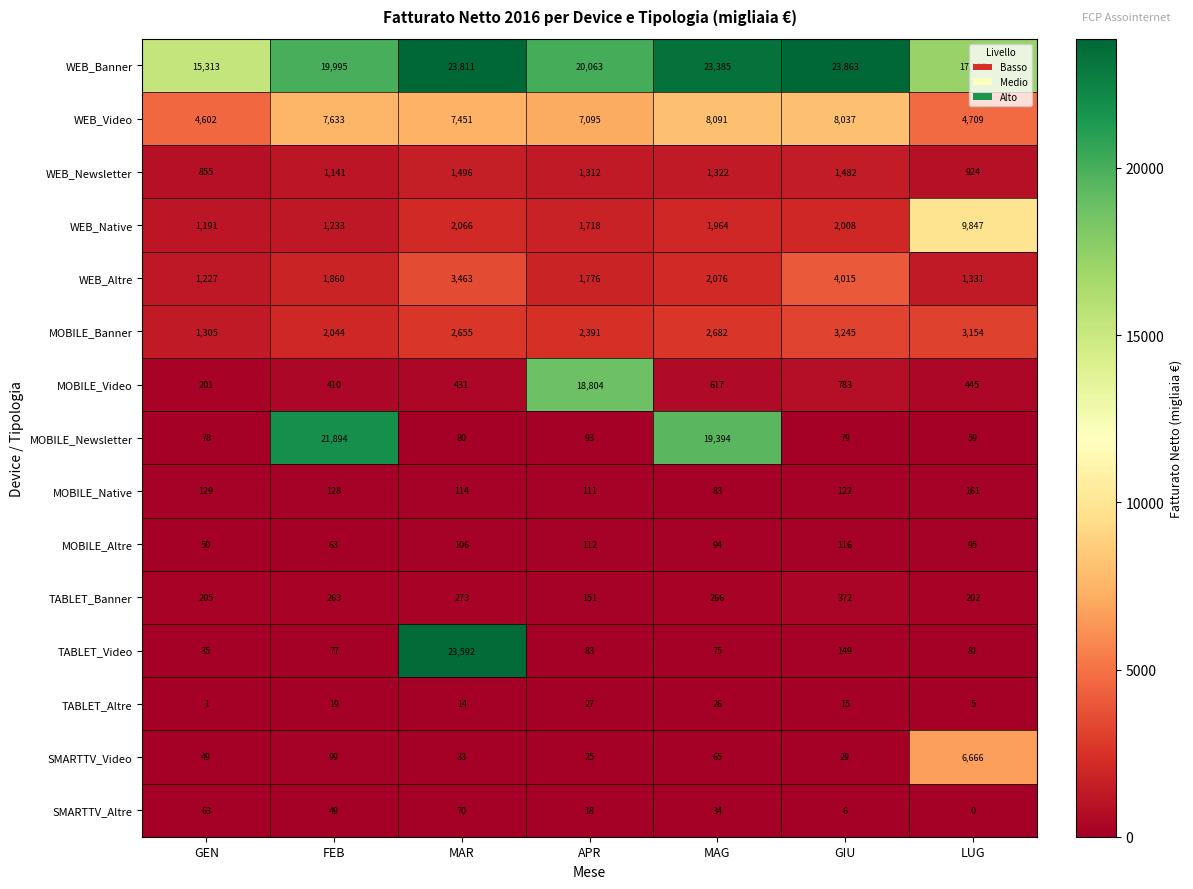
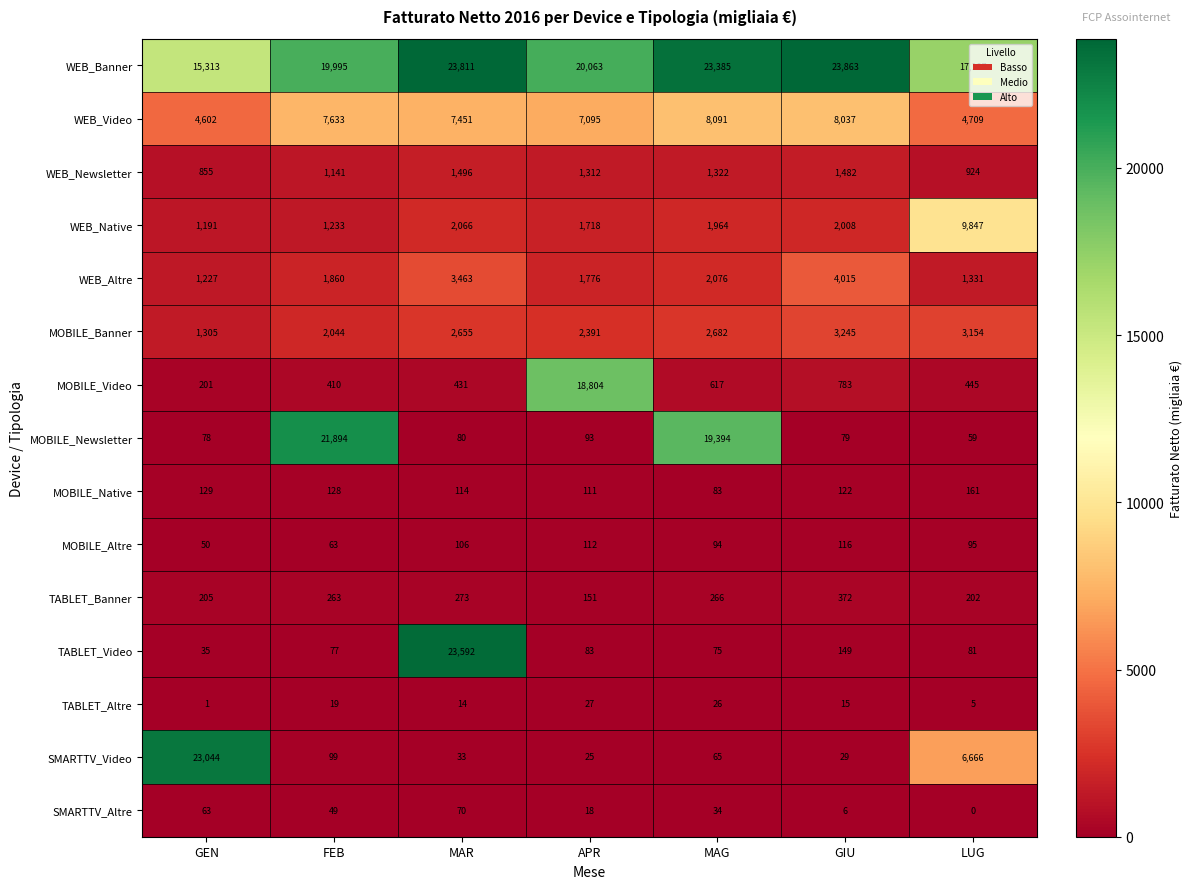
  {
    "WEB_Banner": {
      "GEN": "15,313",
      "FEB": "19,995",
      "MAR": "23,811",
      "APR": "20,063",
      "MAG": "23,385",
      "GIU": "23,863"
    },
    "WEB_Video": {
      "GEN": "4,602",
      "FEB": "7,633",
      "MAR": "7,451",
      "APR": "7,095",
      "MAG": "8,091",
      "GIU": "8,037",
      "LUG": "4,709"
    },
    "WEB_Newsletter": {
      "GEN": "855",
      "FEB": "1,141",
      "MAR": "1,496",
      "APR": "1,312",
      "MAG": "1,322",
      "GIU": "1,482",
      "LUG": "924"
    },
    "WEB_Native": {
      "GEN": "1,191",
      "FEB": "1,233",
      "MAR": "2,066",
      "APR": "1,718",
      "MAG": "1,964",
      "GIU": "2,008",
      "LUG": "9,847"
    },
    "WEB_Altre": {
      "GEN": "1,227",
      "FEB": "1,860",
      "MAR": "3,463",
      "APR": "1,776",
      "MAG": "2,076",
      "GIU": "4,015",
      "LUG": "1,331"
    },
    "MOBILE_Banner": {
      "GEN": "1,305",
      "FEB": "2,044",
      "MAR": "2,655",
      "APR": "2,391",
      "MAG": "2,682",
      "GIU": "3,245",
      "LUG": "3,154"
    },
    "MOBILE_Video": {
      "GEN": "201",
      "FEB": "410",
      "MAR": "431",
      "APR": "18,804",
      "MAG": "617",
      "GIU": "783",
      "LUG": "445"
    },
    "MOBILE_Newsletter": {
      "GEN": "78",
      "FEB": "21,894",
      "MAR": "80",
      "APR": "93",
      "MAG": "19,394",
      "GIU": "79",
      "LUG": "59"
    },
    "MOBILE_Native": {
      "GEN": "129",
      "FEB": "128",
      "MAR": "114",
      "APR": "111",
      "MAG": "83",
      "GIU": "122",
      "LUG": "161"
    },
    "MOBILE_Altre": {
      "GEN": "50",
      "FEB": "63",
      "MAR": "106",
      "APR": "112",
      "MAG": "94",
      "GIU": "116",
      "LUG": "95"
    },
    "TABLET_Banner": {
      "GEN": "205",
      "FEB": "263",
      "MAR": "273",
      "APR": "151",
      "MAG": "266",
      "GIU": "372",
      "LUG": "202"
    },
    "TABLET_Video": {
      "GEN": "35",
      "FEB": "77",
      "MAR": "23,592",
      "APR": "83",
      "MAG": "75",
      "GIU": "149",
      "LUG": "81"
    },
    "TABLET_Altre": {
      "GEN": "1",
      "FEB": "19",
      "MAR": "14",
      "APR": "27",
      "MAG": "26",
      "GIU": "15",
      "LUG": "5"
    },
    "SMARTTV_Video": {
-     "GEN": "49",
+     "GEN": "23,044",
      "FEB": "99",
      "MAR": "33",
      "APR": "25",
      "MAG": "65",
      "GIU": "29",
      "LUG": "6,666"
    },
    "SMARTTV_Altre": {
      "GEN": "63",
      "FEB": "49",
      "MAR": "70",
      "APR": "18",
      "MAG": "34",
      "GIU": "6",
      "LUG": "0"
    }
  }
